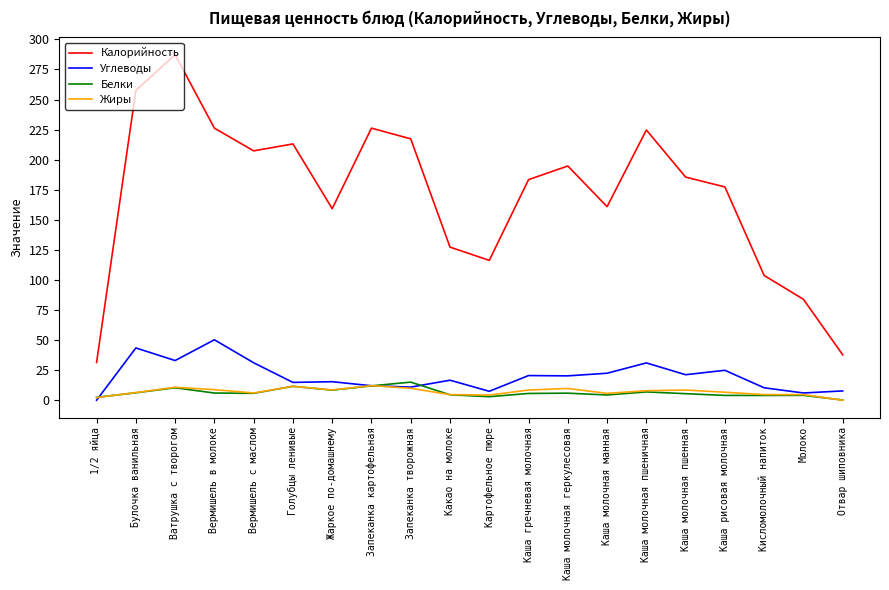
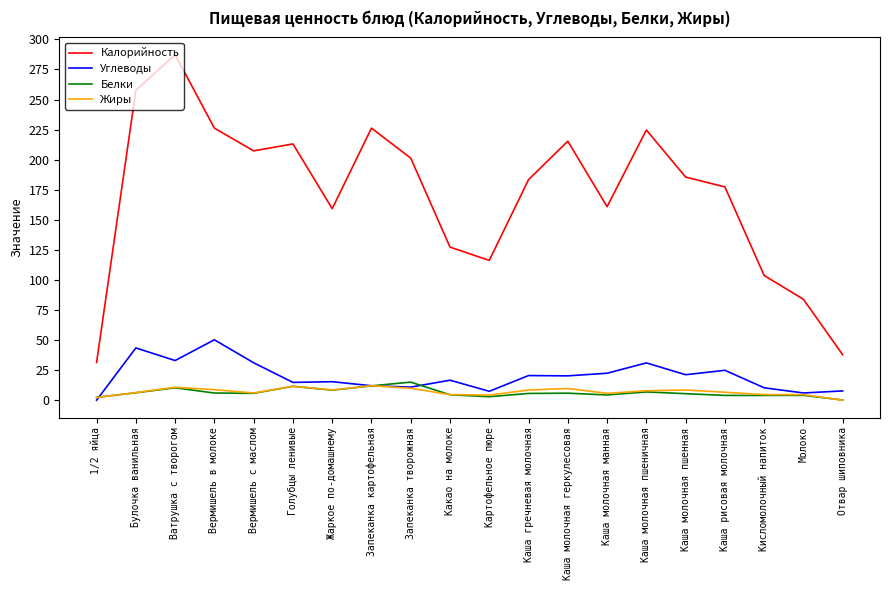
  {
    "Калорийность": {
      "1/2 яйца": 32,
      "Вермишель в молоке": 226,
      "Вермишель с маслом": 207,
      "Голубцы ленивые": 213,
      "Жаркое по-домашнему": 159,
      "Запеканка картофельная": 226,
-     "Запеканка творожная": 217,
+     "Запеканка творожная": 201,
      "Какао на молоке": 127,
      "Картофельное пюре": 116,
      "Каша гречневая молочная": 183,
-     "Каша молочная геркулесовая": 195,
+     "Каша молочная геркулесовая": 215,
      "Каша молочная манная": 161,
      "Каша молочная пшеничная": 225,
      "Каша молочная пшенная": 186,
      "Каша рисовая молочная": 177,
      "Кисломолочный напиток": 104,
      "Молоко": 84,
      "Отвар шиповника": 38
    },
    "Углеводы": {
      "1/2 яйца": 0,
      "Булочка ванильная": 44,
      "Ватрушка с творогом": 33,
      "Вермишель в молоке": 50,
      "Вермишель с маслом": 31,
      "Голубцы ленивые": 15,
      "Жаркое по-домашнему": 16,
      "Какао на молоке": 17,
      "Картофельное пюре": 8,
      "Каша гречневая молочная": 21,
      "Каша молочная геркулесовая": 20,
      "Каша молочная манная": 23,
      "Каша молочная пшеничная": 31,
      "Каша молочная пшенная": 21,
      "Каша рисовая молочная": 25,
      "Кисломолочный напиток": 10,
      "Отвар шиповника": 8
    },
    "Белки": {
      "Вермишель в молоке": 6,
      "Запеканка творожная": 15,
      "Каша гречневая молочная": 6,
      "Каша молочная геркулесовая": 6,
      "Каша молочная пшенная": 6,
      "Каша рисовая молочная": 4
    },
    "Жиры": {
      "Вермишель в молоке": 9,
      "Каша гречневая молочная": 9,
      "Каша молочная геркулесовая": 10,
      "Каша молочная пшенная": 9,
      "Каша рисовая молочная": 7
    }
  }
